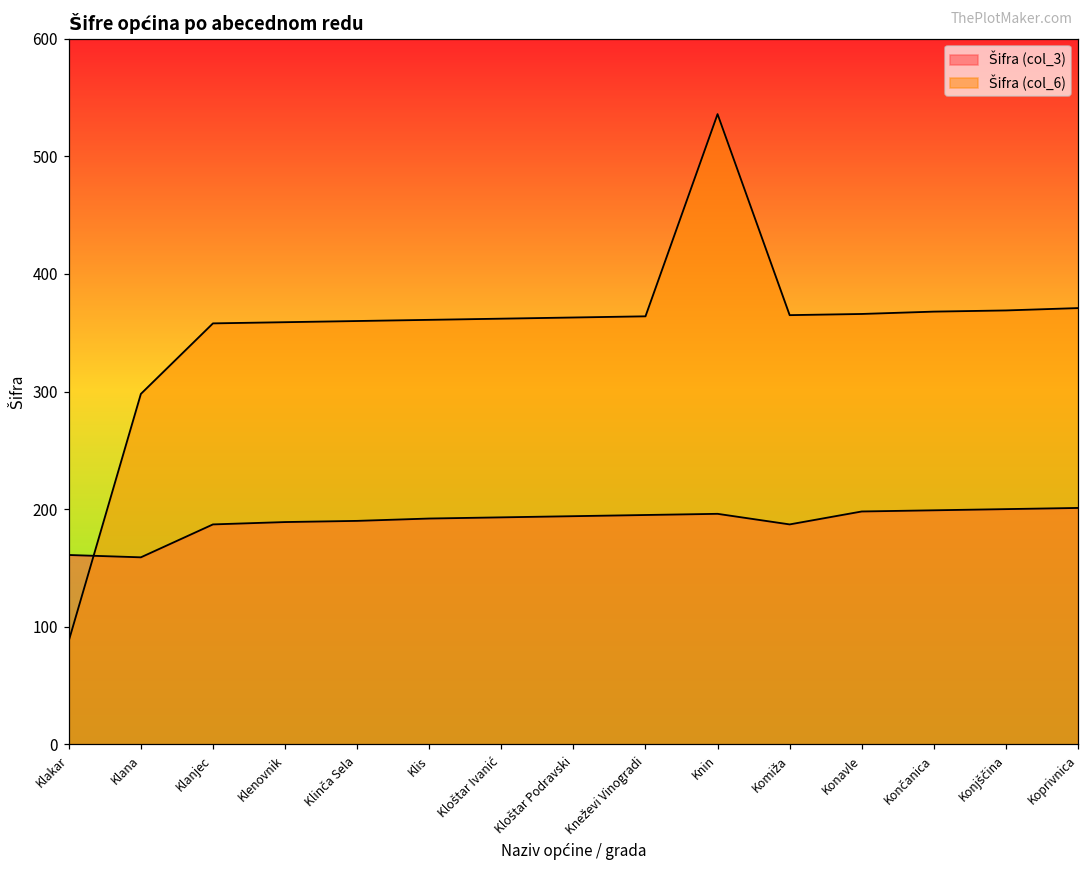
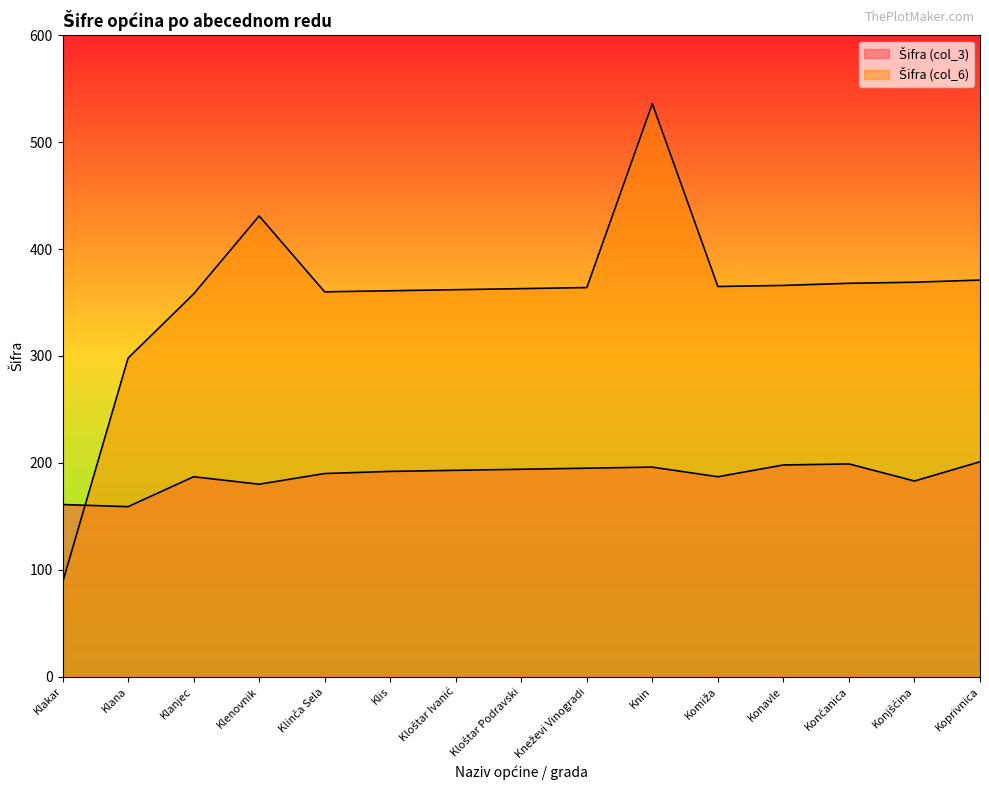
  {
    "Šifra (col_3)": {
      "Klakar": 161,
      "Klana": 159,
      "Klanjec": 187,
-     "Klenovnik": 189,
+     "Klenovnik": 180,
      "Klinča Sela": 190,
      "Klis": 192,
      "Kloštar Ivanić": 193,
      "Kloštar Podravski": 194,
      "Kneževi Vinogradi": 195,
      "Knin": 196,
      "Komiža": 187,
      "Konavle": 198,
      "Končanica": 199,
-     "Konjščina": 200,
+     "Konjščina": 183,
      "Koprivnica": 201
    },
    "Šifra (col_6)": {
      "Klakar": 88,
      "Klana": 298,
      "Klanjec": 358,
-     "Klenovnik": 359,
+     "Klenovnik": 431,
      "Klinča Sela": 360,
      "Klis": 361,
      "Kloštar Ivanić": 362,
      "Kloštar Podravski": 363,
      "Kneževi Vinogradi": 364,
      "Knin": 536,
      "Komiža": 365,
      "Konavle": 366,
      "Končanica": 368,
      "Konjščina": 369,
      "Koprivnica": 371
    }
  }
